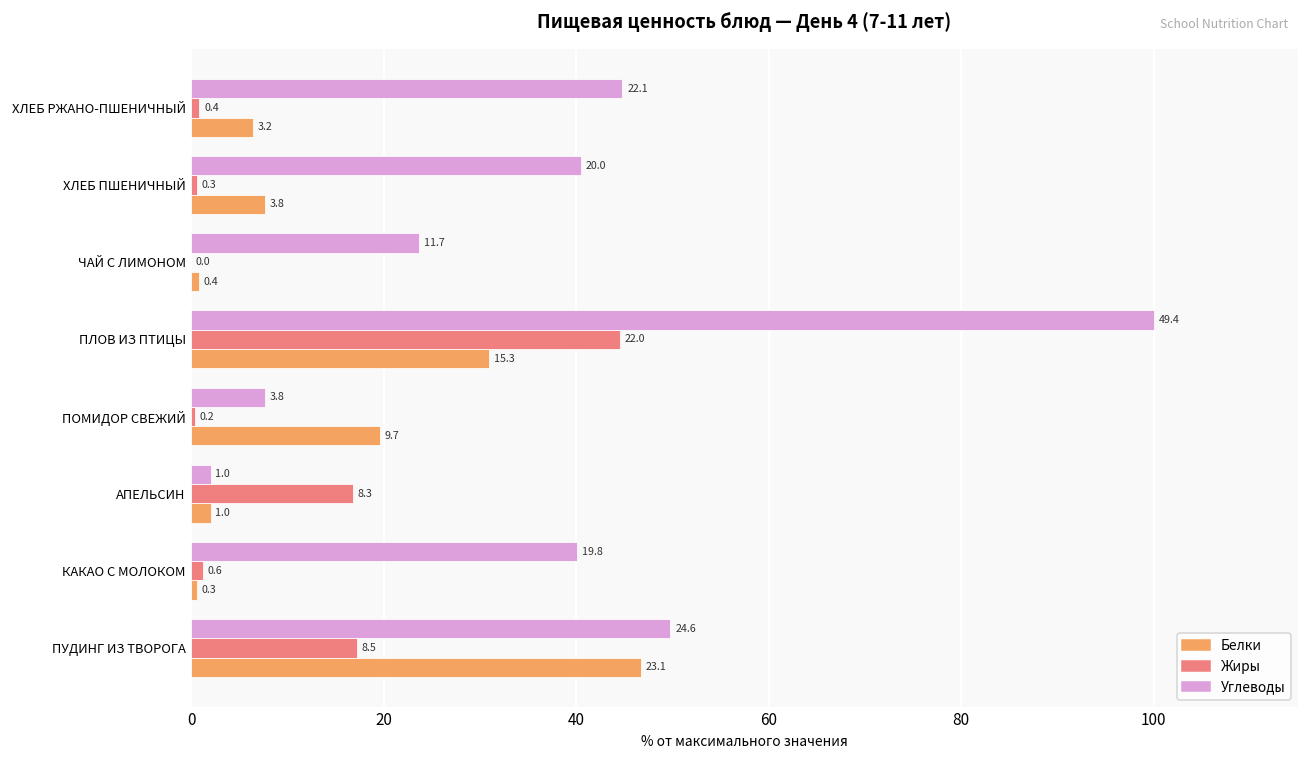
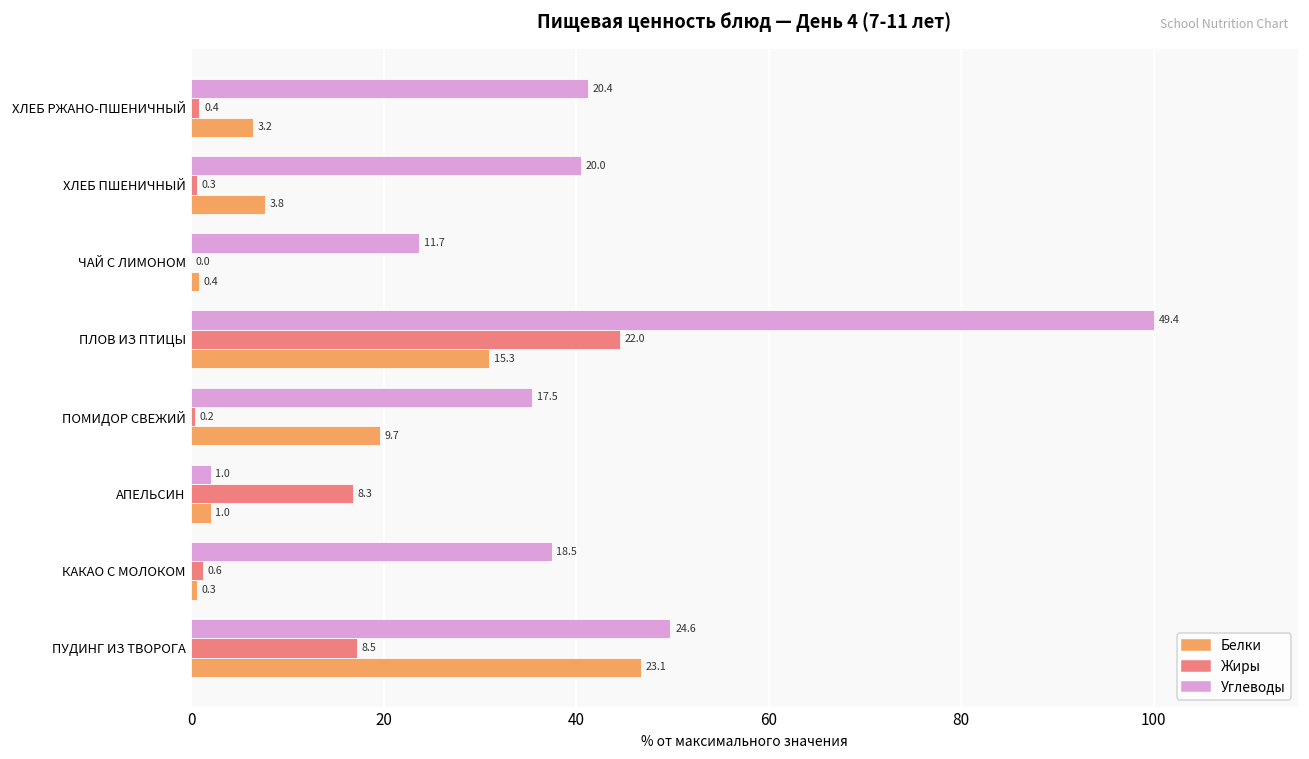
  {
    "Углеводы": {
-     "ХЛЕБ РЖАНО-ПШЕНИЧНЫЙ": 22.1,
-     "ПОМИДОР СВЕЖИЙ": 3.8,
-     "КАКАО С МОЛОКОМ": 19.8
+     "ХЛЕБ РЖАНО-ПШЕНИЧНЫЙ": 20.4,
+     "ПОМИДОР СВЕЖИЙ": 17.5,
+     "КАКАО С МОЛОКОМ": 18.5
    }
  }
